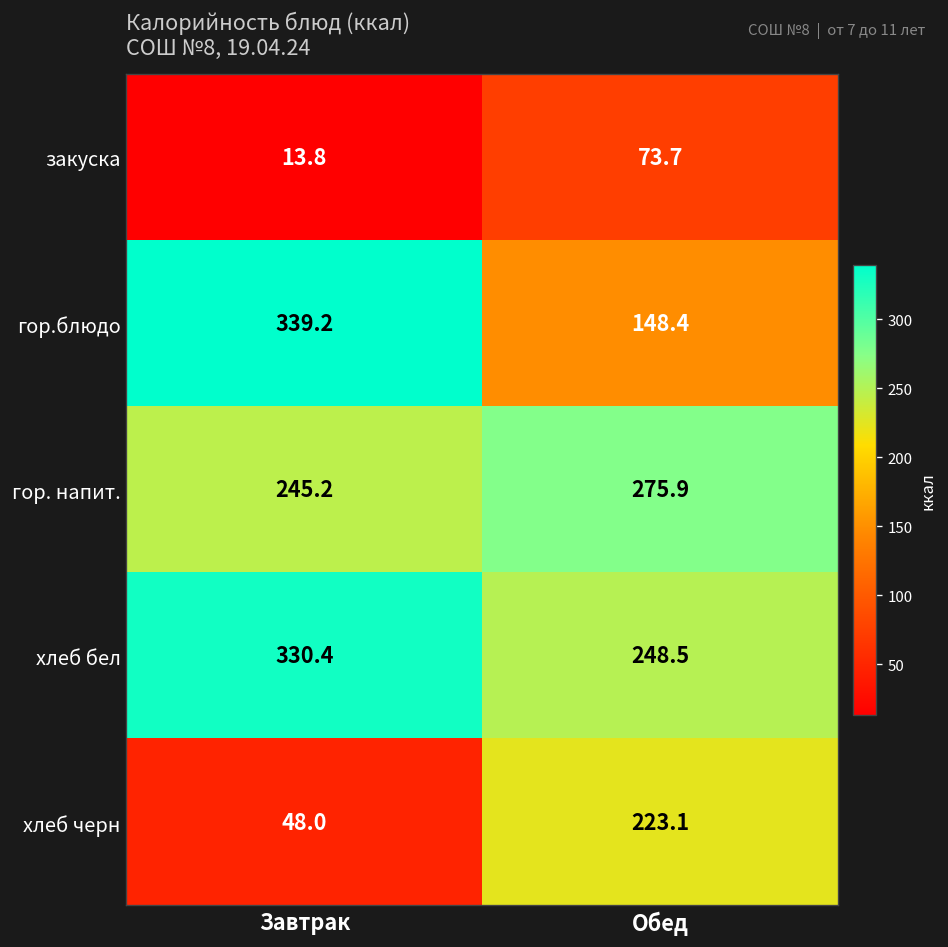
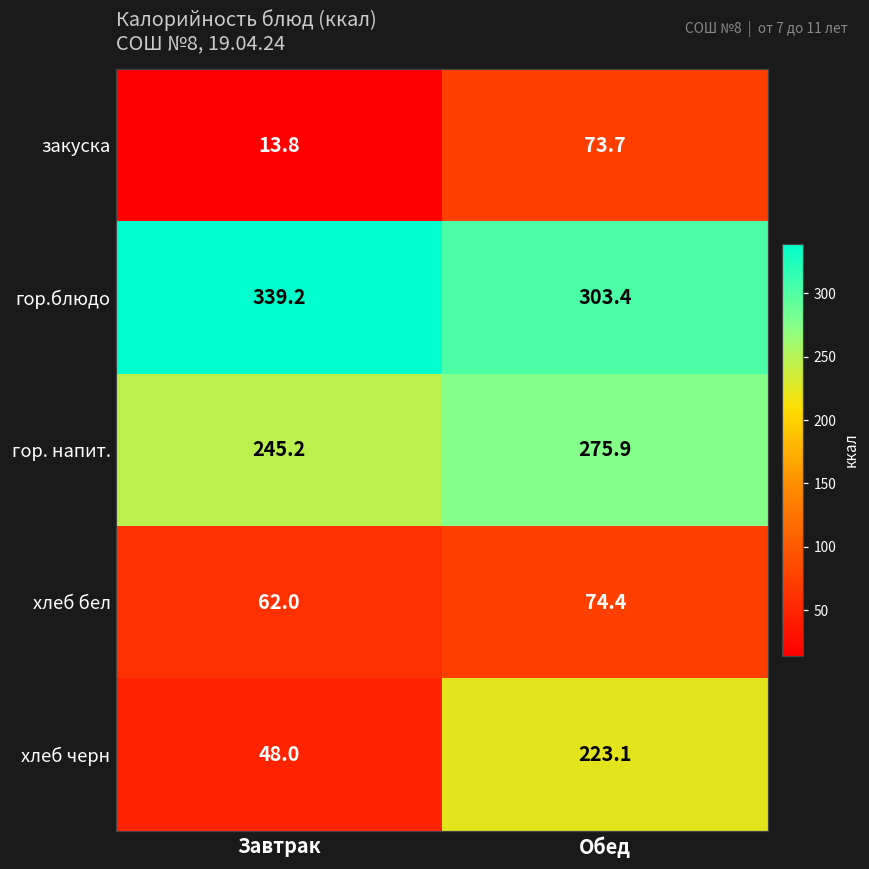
  {
    "закуска": {
      "Завтрак": 13.8,
      "Обед": 73.7
    },
    "гор.блюдо": {
      "Завтрак": 339.2,
-     "Обед": 148.4
+     "Обед": 303.4
    },
    "гор. напит.": {
      "Завтрак": 245.2,
      "Обед": 275.9
    },
    "хлеб бел": {
-     "Завтрак": 330.4,
-     "Обед": 248.5
+     "Завтрак": 62.0,
+     "Обед": 74.4
    },
    "хлеб черн": {
      "Завтрак": 48.0,
      "Обед": 223.1
    }
  }
